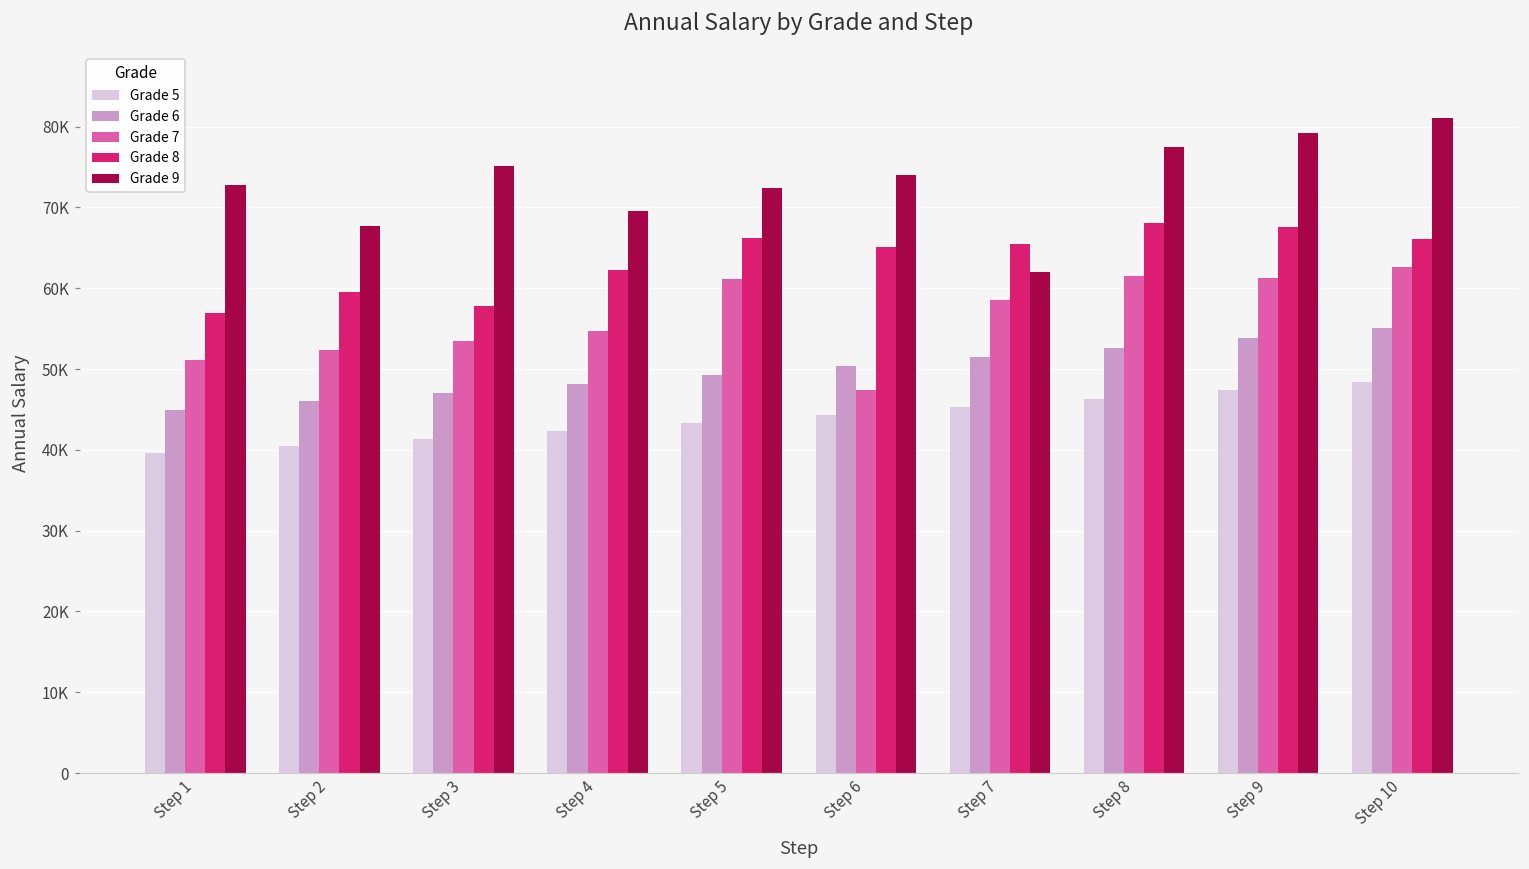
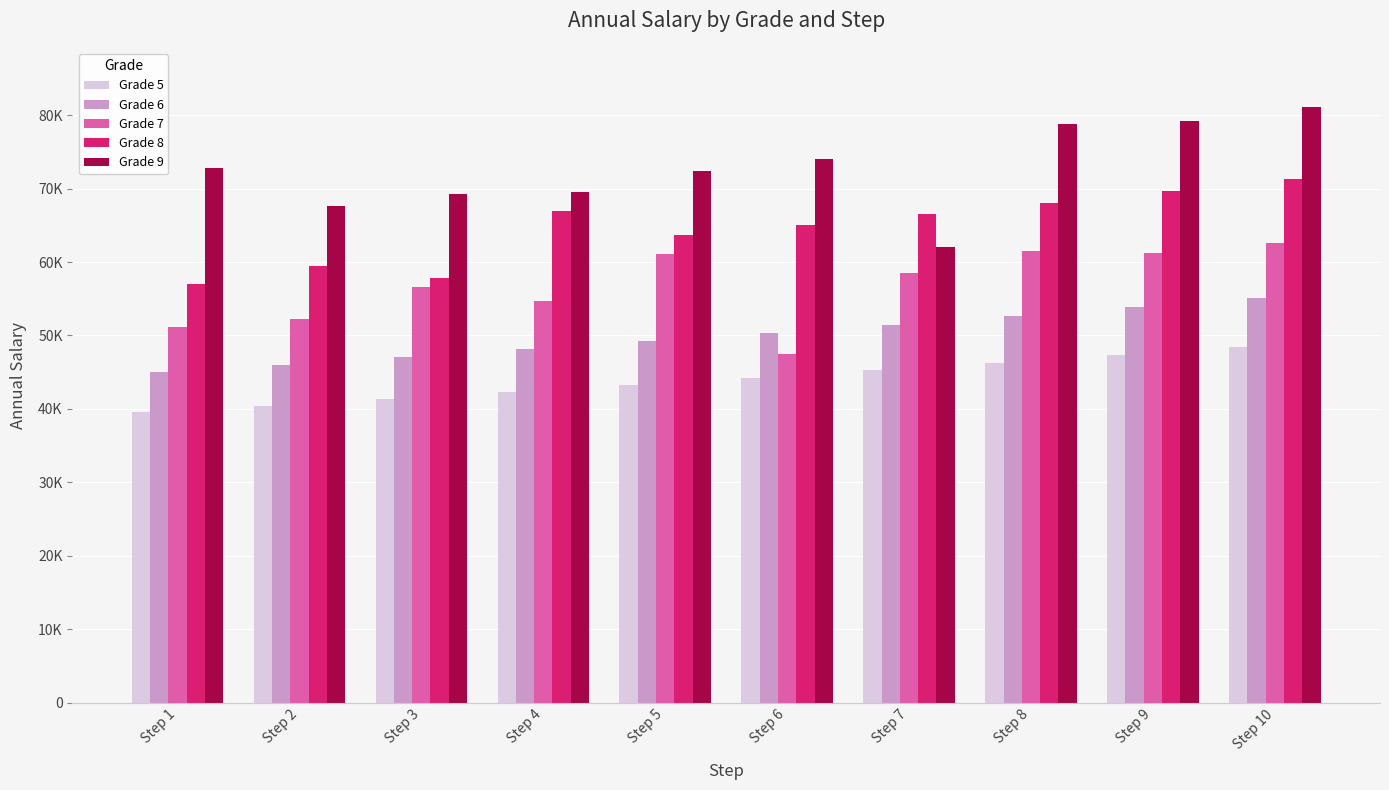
  {
    "Grade 7": {
      "Step 1": 51000,
      "Step 2": 52000,
-     "Step 3": 53000,
+     "Step 3": 57000,
      "Step 4": 55000,
      "Step 5": 61000,
      "Step 6": 47000,
      "Step 7": 59000,
      "Step 8": 62000,
      "Step 9": 61000,
      "Step 10": 63000
    },
    "Grade 8": {
      "Step 1": 57000,
      "Step 2": 59000,
      "Step 3": 58000,
-     "Step 4": 62000,
-     "Step 5": 66000,
+     "Step 4": 67000,
+     "Step 5": 64000,
      "Step 6": 65000,
-     "Step 7": 65000,
+     "Step 7": 67000,
      "Step 8": 68000,
-     "Step 9": 68000,
-     "Step 10": 66000
+     "Step 9": 70000,
+     "Step 10": 71000
    },
    "Grade 9": {
      "Step 1": 73000,
      "Step 2": 68000,
-     "Step 3": 75000,
+     "Step 3": 69000,
      "Step 4": 70000,
      "Step 5": 72000,
      "Step 6": 74000,
      "Step 7": 62000,
-     "Step 8": 77000,
+     "Step 8": 79000,
      "Step 9": 79000,
      "Step 10": 81000
    }
  }
